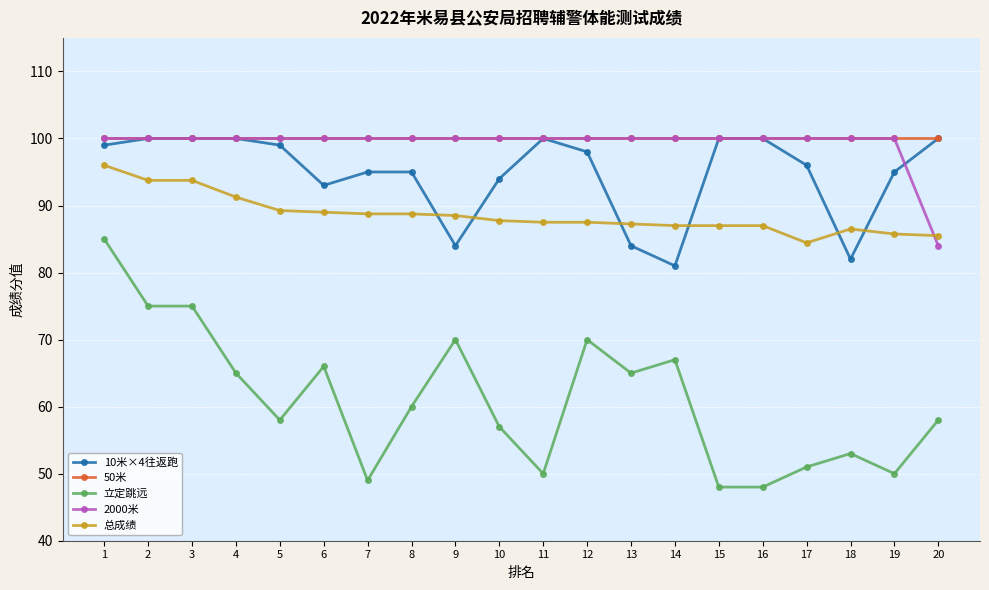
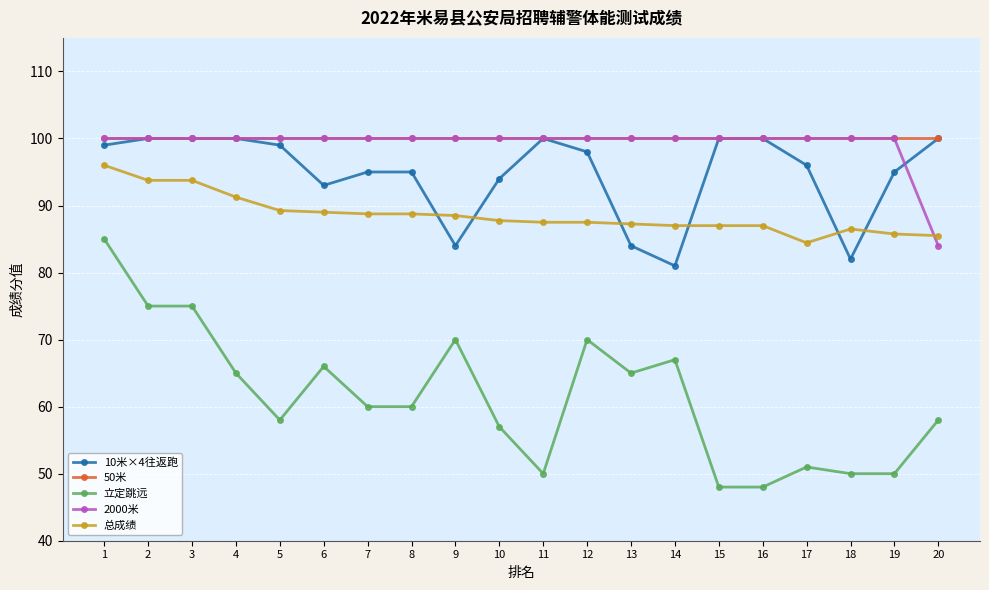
  {
    "10米×4往返跑": {
      "1": 99,
      "5": 99,
      "6": 93,
      "7": 95,
      "8": 95,
      "9": 84,
      "10": 94,
      "12": 98,
      "13": 84,
      "14": 81,
      "17": 96,
      "18": 82,
      "19": 95
    },
    "立定跳远": {
      "1": 85,
      "2": 75,
      "3": 75,
      "4": 65,
      "5": 58,
      "6": 66,
-     "7": 49,
+     "7": 60,
      "8": 60,
      "9": 70,
      "10": 57,
      "11": 50,
      "12": 70,
      "13": 65,
      "14": 67,
      "15": 48,
      "16": 48,
      "17": 51,
-     "18": 53,
+     "18": 50,
      "19": 50,
      "20": 58
    },
    "2000米": {
      "20": 84
    },
    "总成绩": {
      "1": 96,
      "2": 94,
      "3": 94,
      "4": 91,
      "5": 89,
      "6": 89,
      "7": 89,
      "8": 89,
      "9": 89,
      "10": 88,
      "11": 88,
      "12": 88,
      "13": 87,
      "14": 87,
      "15": 87,
      "16": 87,
      "17": 84,
      "18": 87,
      "19": 86,
      "20": 86
    }
  }
